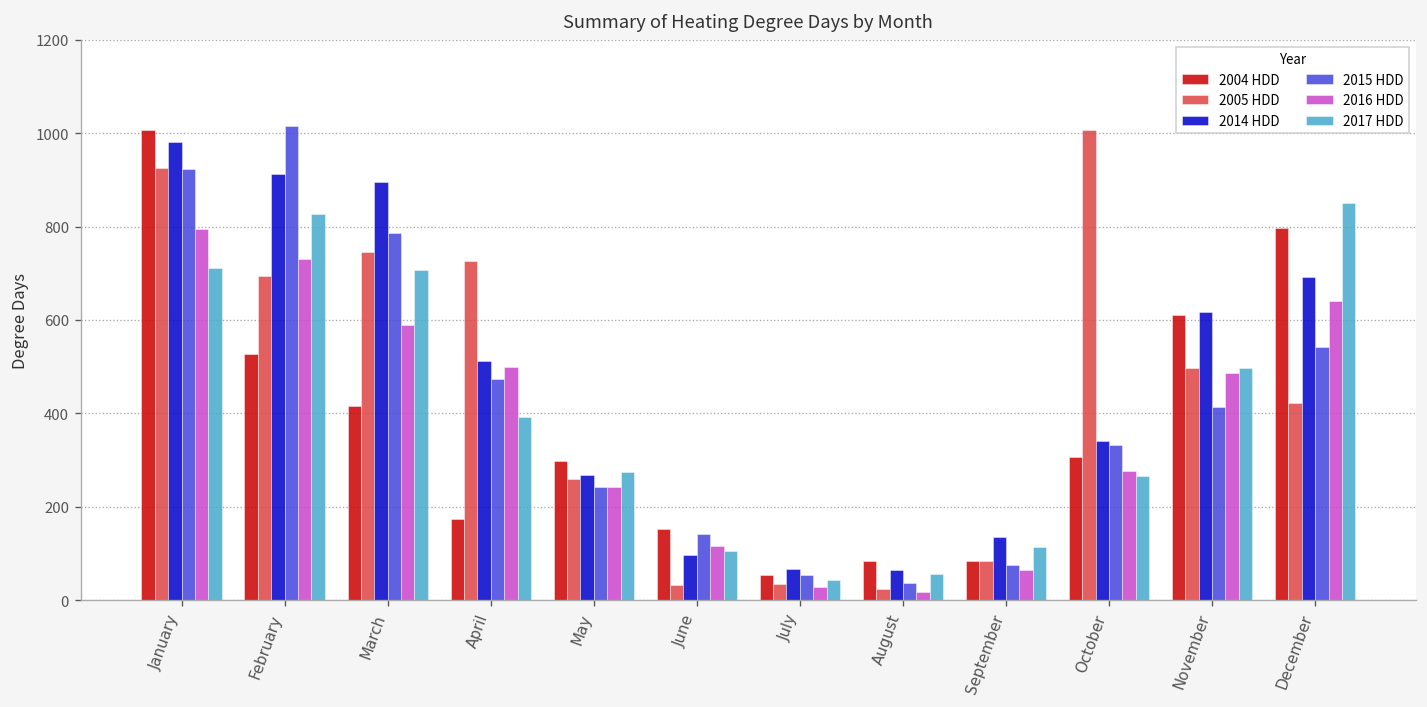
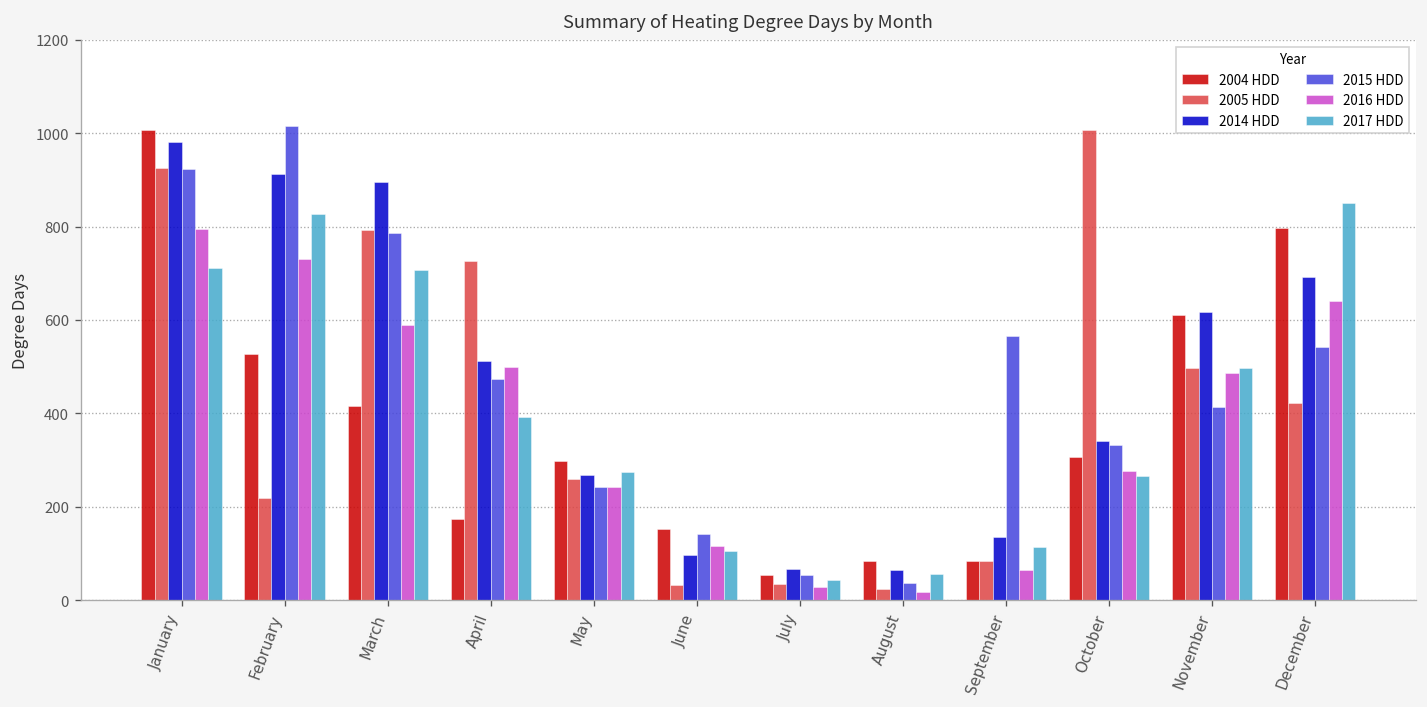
  {
    "2004 HDD": {
      "January": 1010,
      "February": 530,
      "March": 420,
      "April": 170,
      "May": 300,
      "June": 150,
      "July": 50,
      "August": 80,
      "September": 80,
      "October": 310,
      "November": 610,
      "December": 800
    },
    "2005 HDD": {
      "January": 930,
-     "February": 690,
-     "March": 740,
+     "February": 220,
+     "March": 790,
      "April": 730,
      "May": 260,
      "June": 30,
      "July": 30,
      "August": 20,
      "September": 80,
      "October": 1010,
      "November": 500,
      "December": 420
    },
    "2014 HDD": {
      "January": 980,
      "February": 910,
      "March": 900,
      "April": 510,
      "May": 270,
      "June": 100,
      "July": 70,
      "August": 60,
      "September": 140,
      "October": 340,
      "November": 620,
      "December": 690
    },
    "2015 HDD": {
      "January": 920,
      "February": 1020,
      "March": 790,
      "April": 470,
      "May": 240,
      "June": 140,
      "July": 50,
      "August": 40,
-     "September": 80,
+     "September": 570,
      "October": 330,
      "November": 410,
      "December": 540
    },
    "2016 HDD": {
      "January": 790,
      "February": 730,
      "March": 590,
      "April": 500,
      "May": 240,
      "June": 120,
      "July": 30,
      "August": 20,
      "September": 70,
      "October": 280,
      "November": 490,
      "December": 640
    },
    "2017 HDD": {
      "January": 710,
      "February": 830,
      "March": 710,
      "April": 390,
      "May": 270,
      "June": 100,
      "July": 40,
      "August": 60,
      "September": 110,
      "October": 270,
      "November": 500,
      "December": 850
    }
  }
